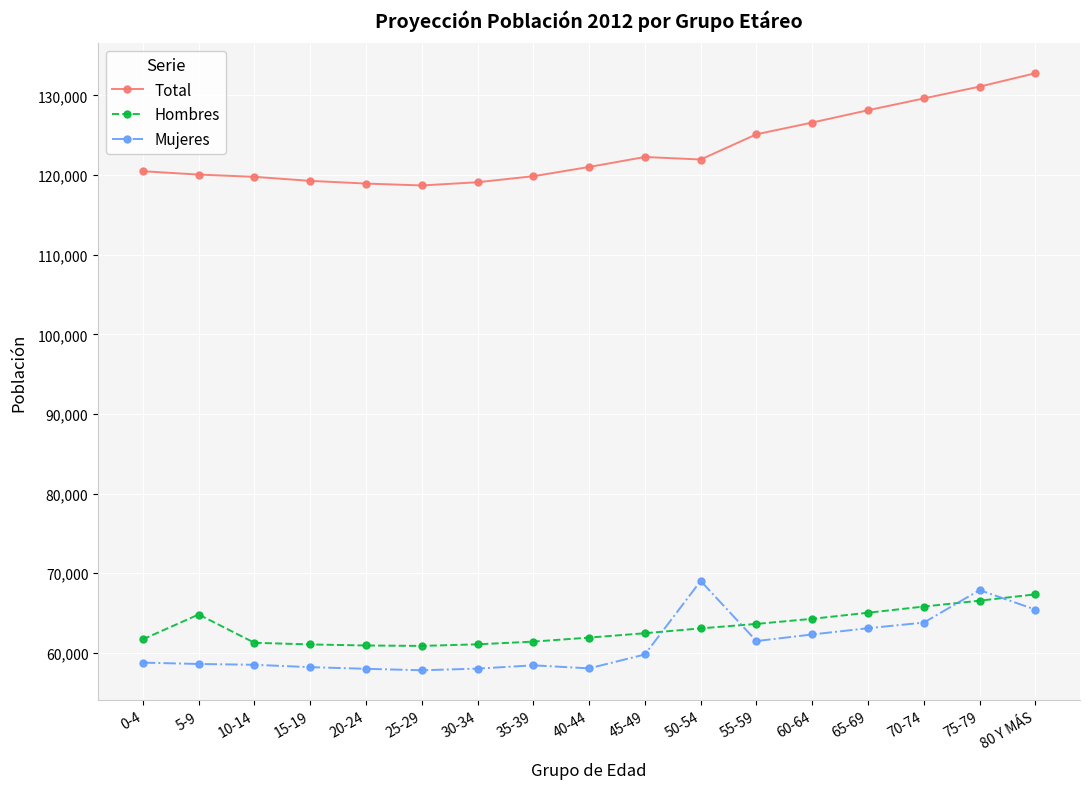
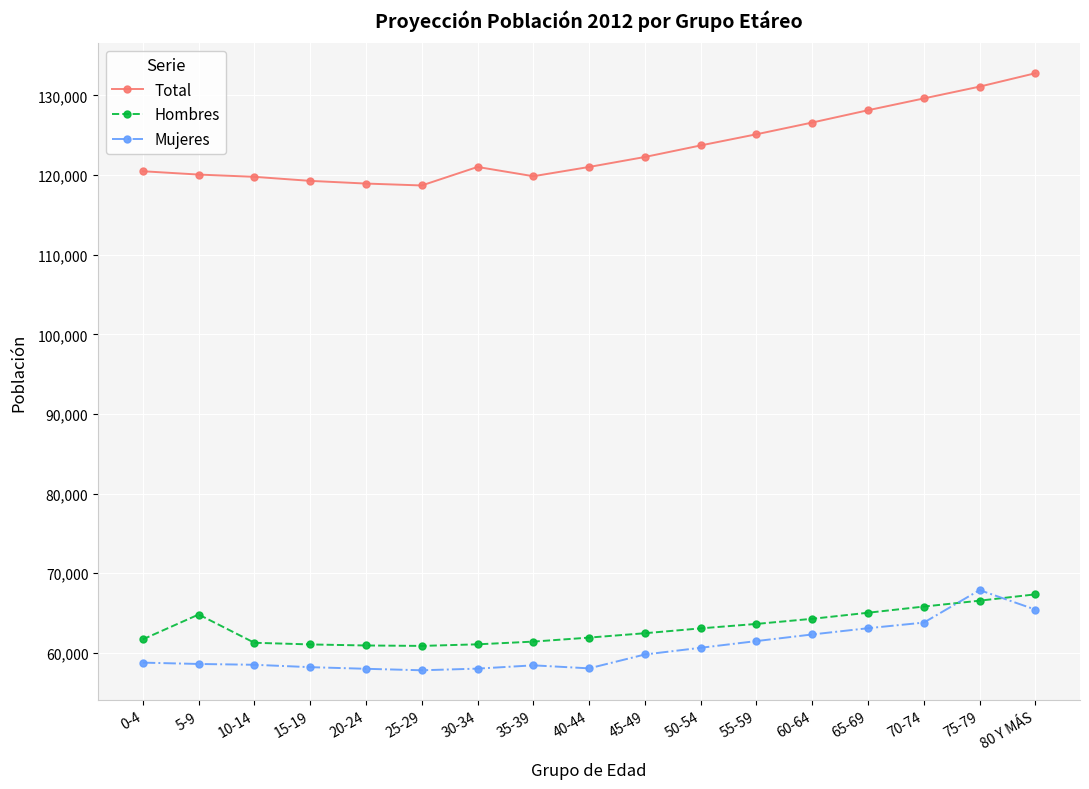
  {
    "Total": {
      "0-4": "120,000",
      "5-9": "120,000",
      "10-14": "120,000",
      "15-19": "119,000",
      "20-24": "119,000",
      "25-29": "119,000",
-     "30-34": "119,000",
+     "30-34": "121,000",
      "35-39": "120,000",
      "40-44": "121,000",
      "45-49": "122,000",
-     "50-54": "122,000",
+     "50-54": "124,000",
      "55-59": "125,000",
      "60-64": "127,000",
      "65-69": "128,000",
      "70-74": "130,000",
      "75-79": "131,000",
      "80 Y MÁS": "133,000"
    },
    "Hombres": {
      "0-4": "62,000",
      "5-9": "65,000",
      "10-14": "61,000",
      "15-19": "61,000",
      "20-24": "61,000",
      "25-29": "61,000",
      "30-34": "61,000",
      "35-39": "61,000",
      "40-44": "62,000",
      "45-49": "62,000",
      "50-54": "63,000",
      "55-59": "64,000",
      "60-64": "64,000",
      "65-69": "65,000",
      "70-74": "66,000",
      "75-79": "67,000",
      "80 Y MÁS": "67,000"
    },
    "Mujeres": {
      "0-4": "59,000",
      "5-9": "59,000",
      "10-14": "59,000",
      "15-19": "58,000",
      "20-24": "58,000",
      "25-29": "58,000",
      "30-34": "58,000",
      "35-39": "58,000",
      "40-44": "58,000",
      "45-49": "60,000",
-     "50-54": "69,000",
+     "50-54": "61,000",
      "55-59": "61,000",
      "60-64": "62,000",
      "65-69": "63,000",
      "70-74": "64,000",
      "75-79": "68,000",
      "80 Y MÁS": "65,000"
    }
  }
